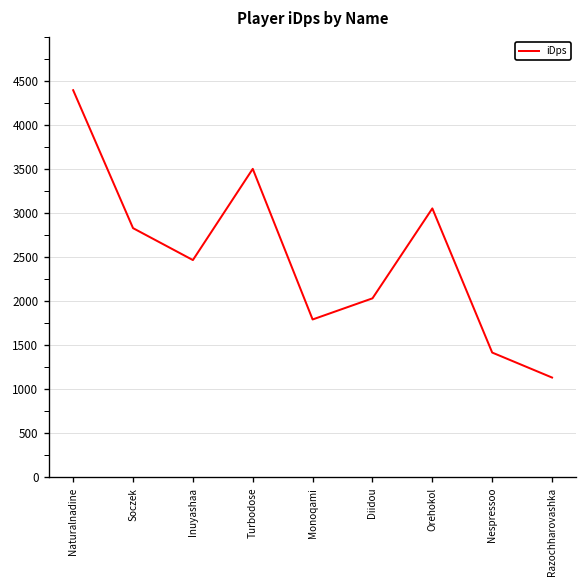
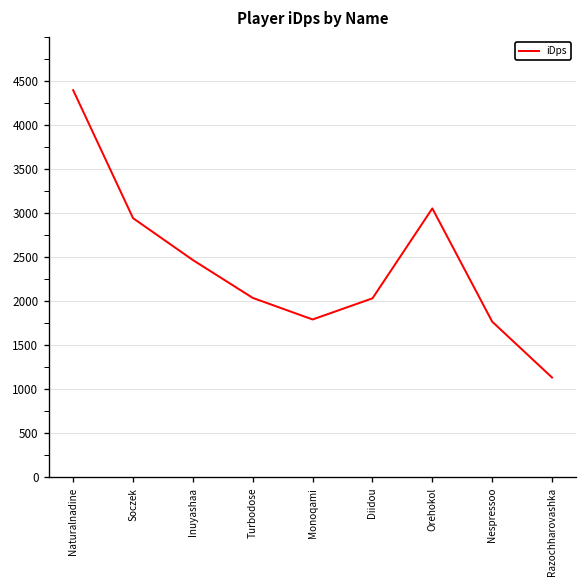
  {
    "Naturalnadine": 4400,
-   "Soczek": 2800,
+   "Soczek": 2900,
    "Inuyashaa": 2500,
-   "Turbodose": 3500,
+   "Turbodose": 2000,
    "Monoqami": 1800,
    "Diidou": 2000,
    "Orehokol": 3100,
-   "Nespressoo": 1400,
+   "Nespressoo": 1800,
    "Razochharovashka": 1100
  }
